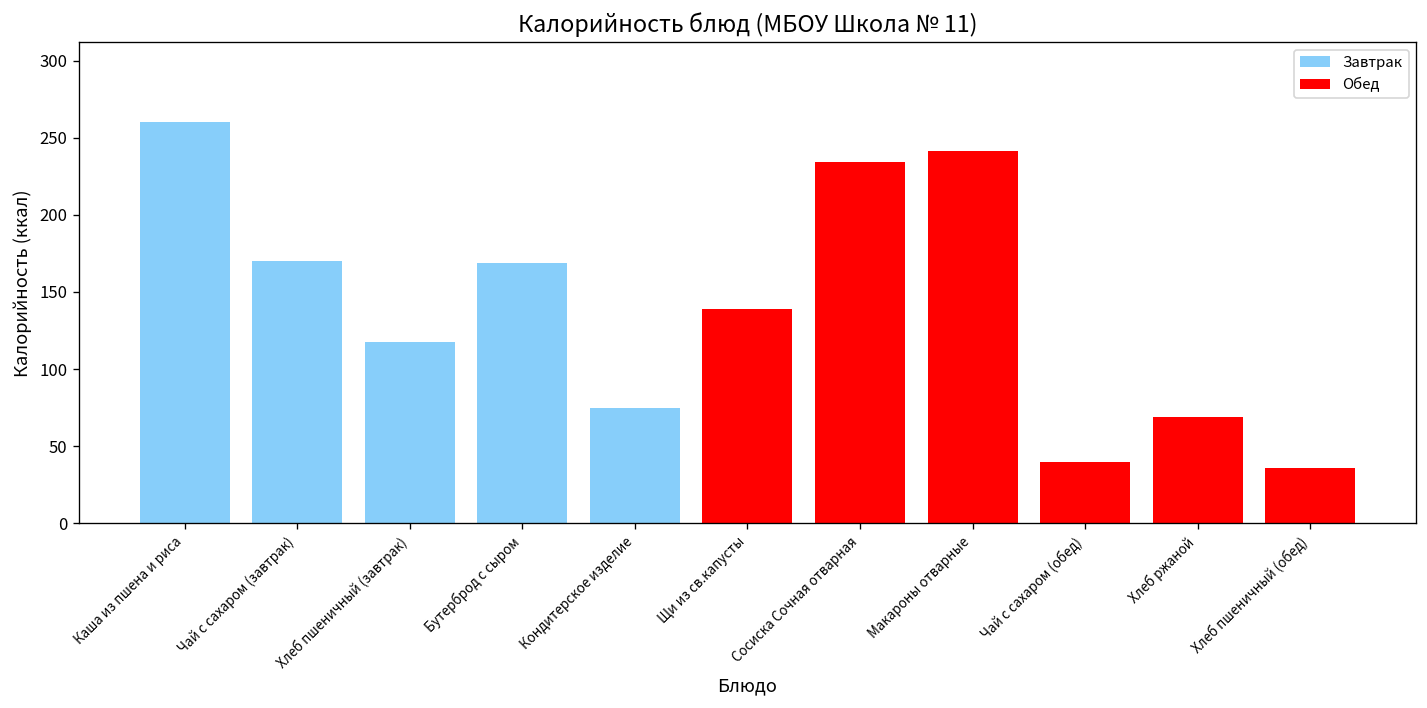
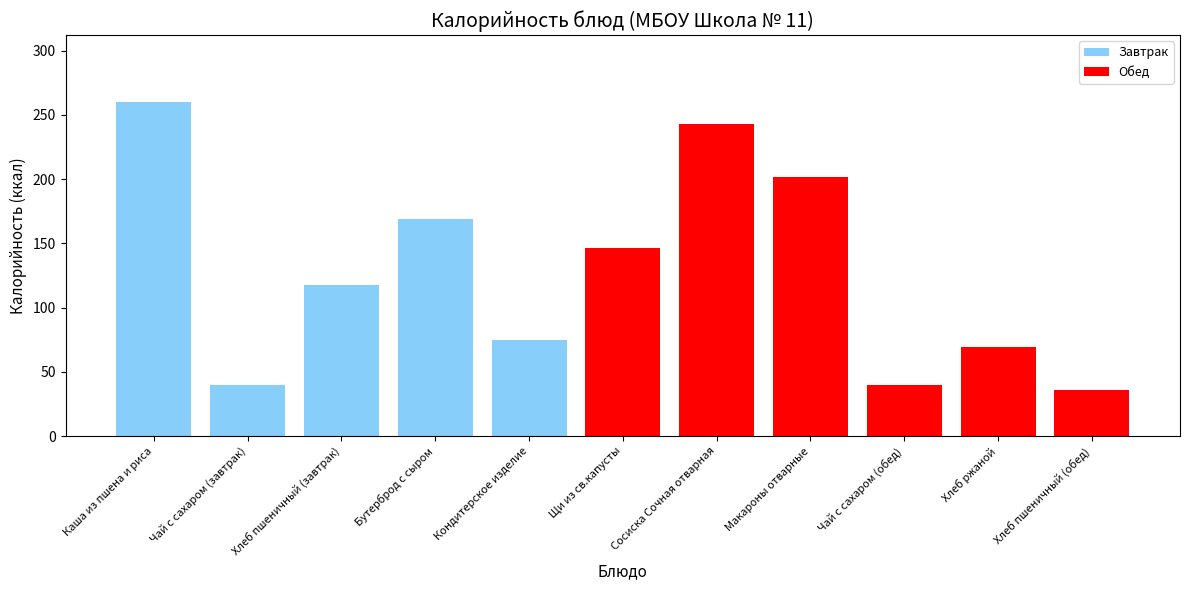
  {
    "Каша из пшена и риса": 260,
-   "Чай с сахаром (завтрак)": 170,
+   "Чай с сахаром (завтрак)": 40,
    "Хлеб пшеничный (завтрак)": 117,
    "Бутерброд с сыром": 169,
    "Кондитерское изделие": 75,
-   "Щи из св.капусты": 139,
-   "Сосиска Сочная отварная": 234,
-   "Макароны отварные": 242,
+   "Щи из св.капусты": 146,
+   "Сосиска Сочная отварная": 243,
+   "Макароны отварные": 202,
    "Чай с сахаром (обед)": 40,
    "Хлеб ржаной": 69,
    "Хлеб пшеничный (обед)": 36
  }
